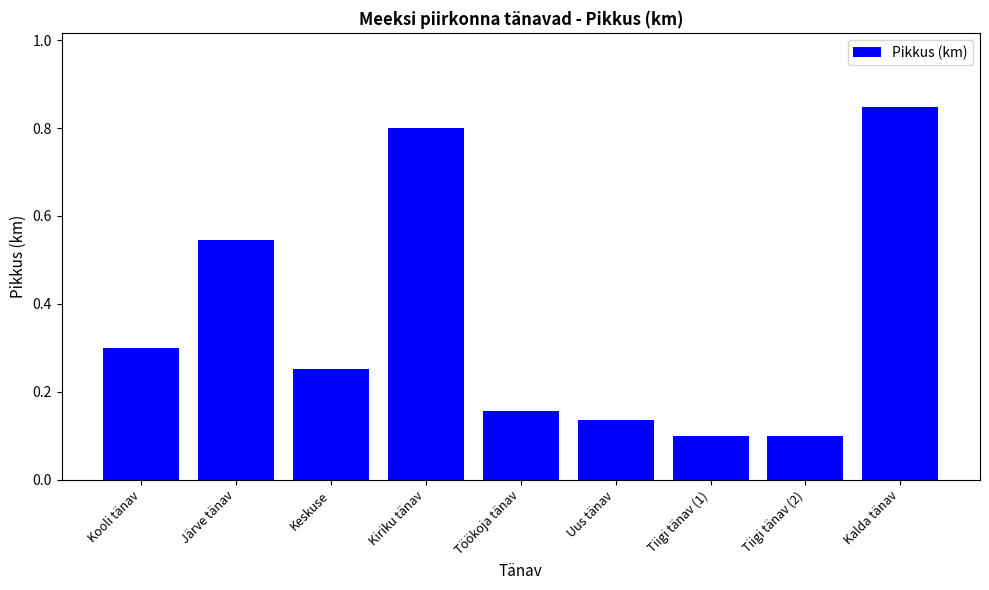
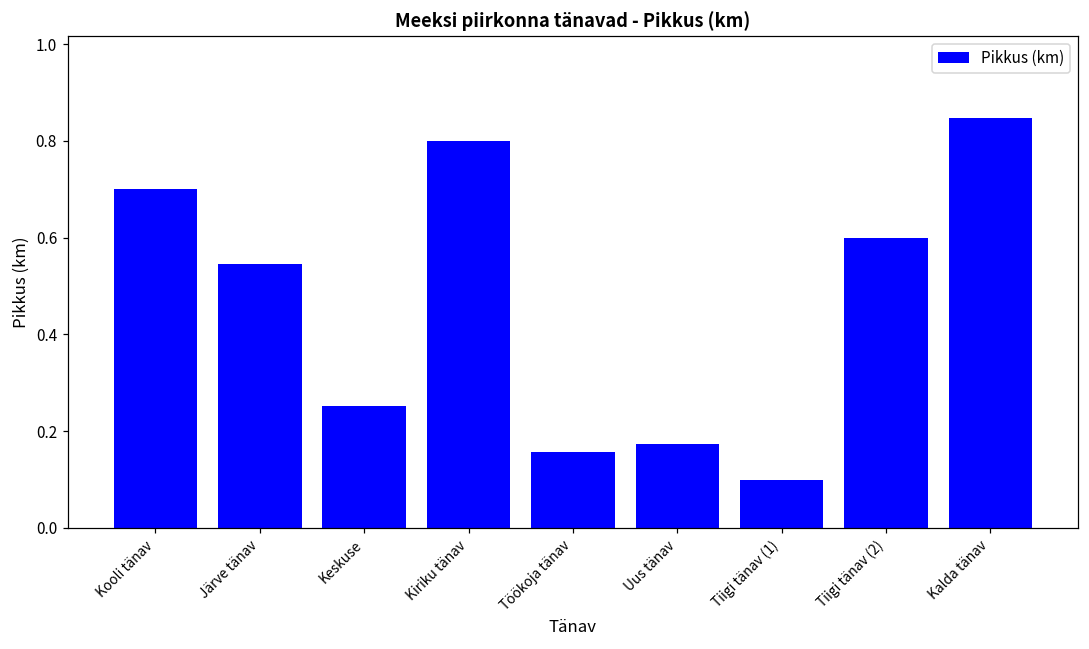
  {
-   "Kooli tänav": 0.3,
+   "Kooli tänav": 0.7,
    "Järve tänav": 0.55,
    "Keskuse": 0.25,
    "Kiriku tänav": 0.80,
    "Töökoja tänav": 0.16,
-   "Uus tänav": 0.14,
+   "Uus tänav": 0.17,
    "Tiigi tänav (1)": 0.10,
-   "Tiigi tänav (2)": 0.1,
+   "Tiigi tänav (2)": 0.6,
    "Kalda tänav": 0.85
  }
